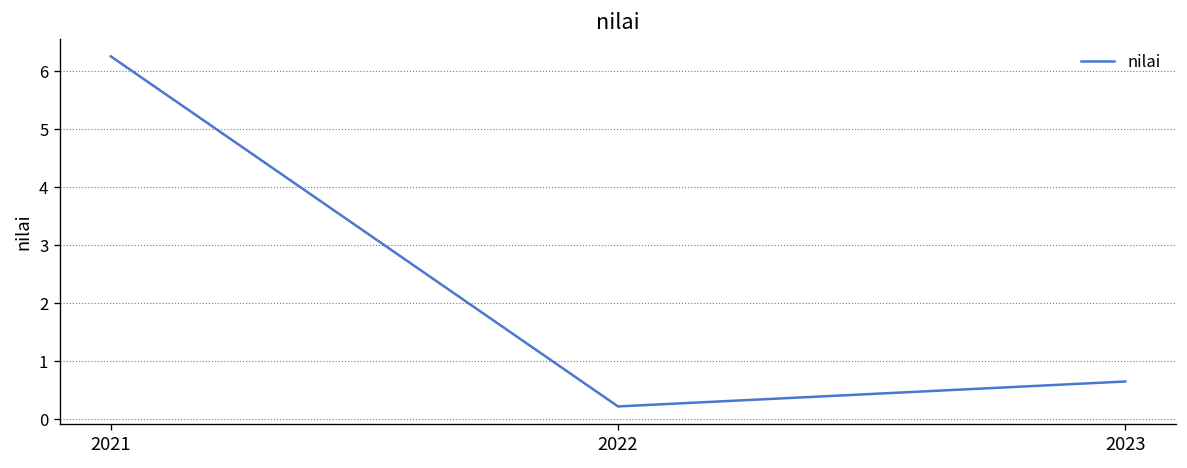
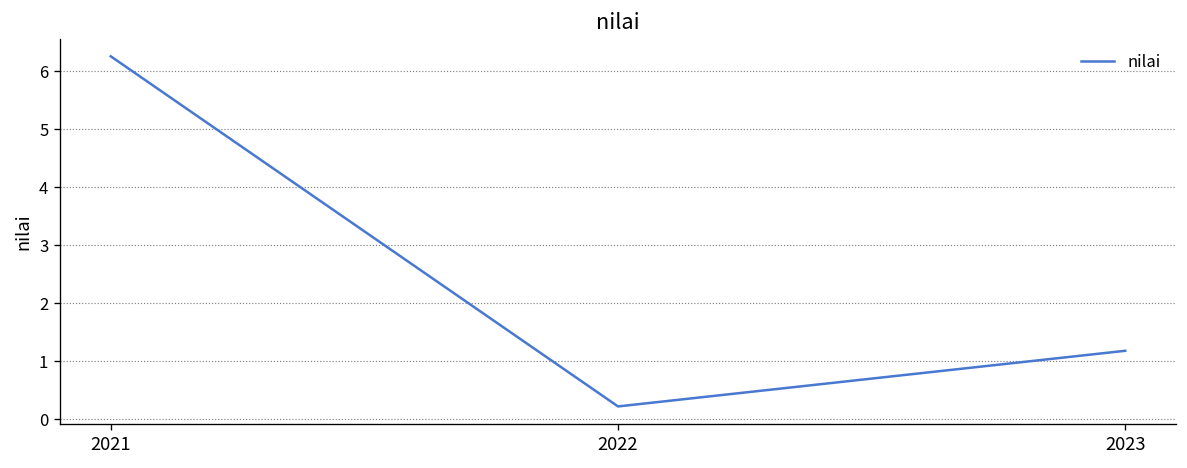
  {
    "2021": 6.3,
    "2022": 0.2,
-   "2023": 0.7
+   "2023": 1.2
  }
